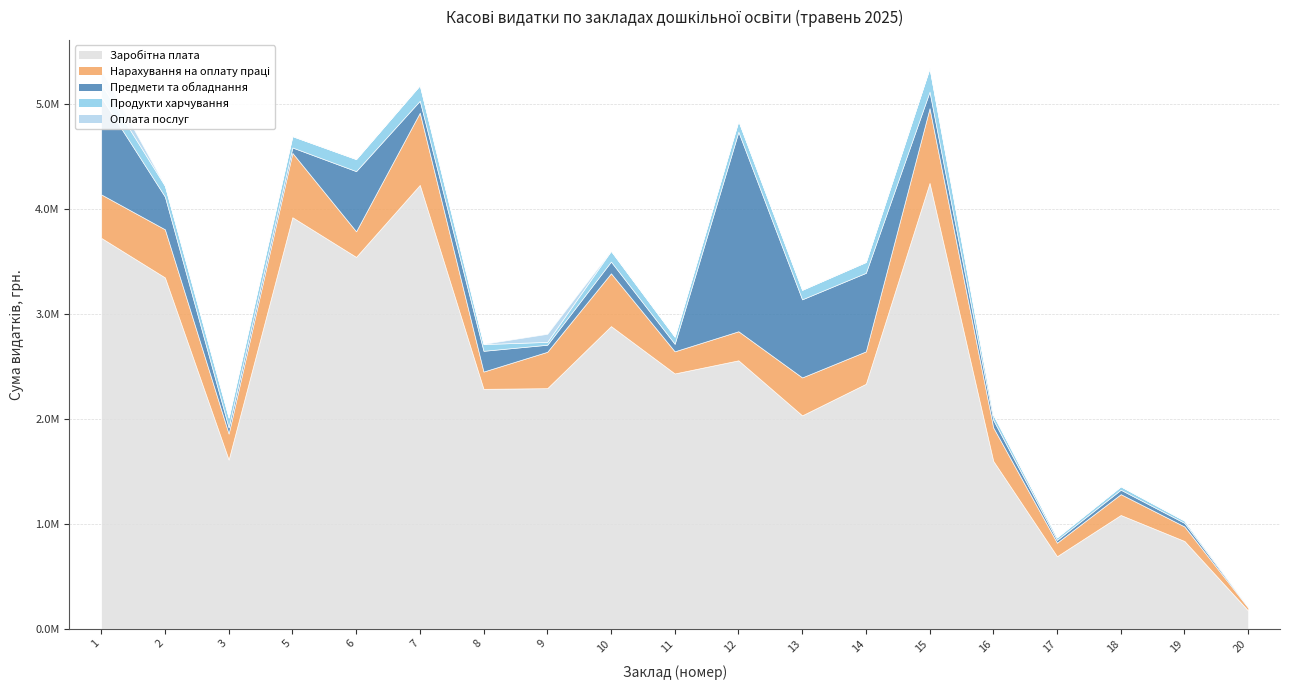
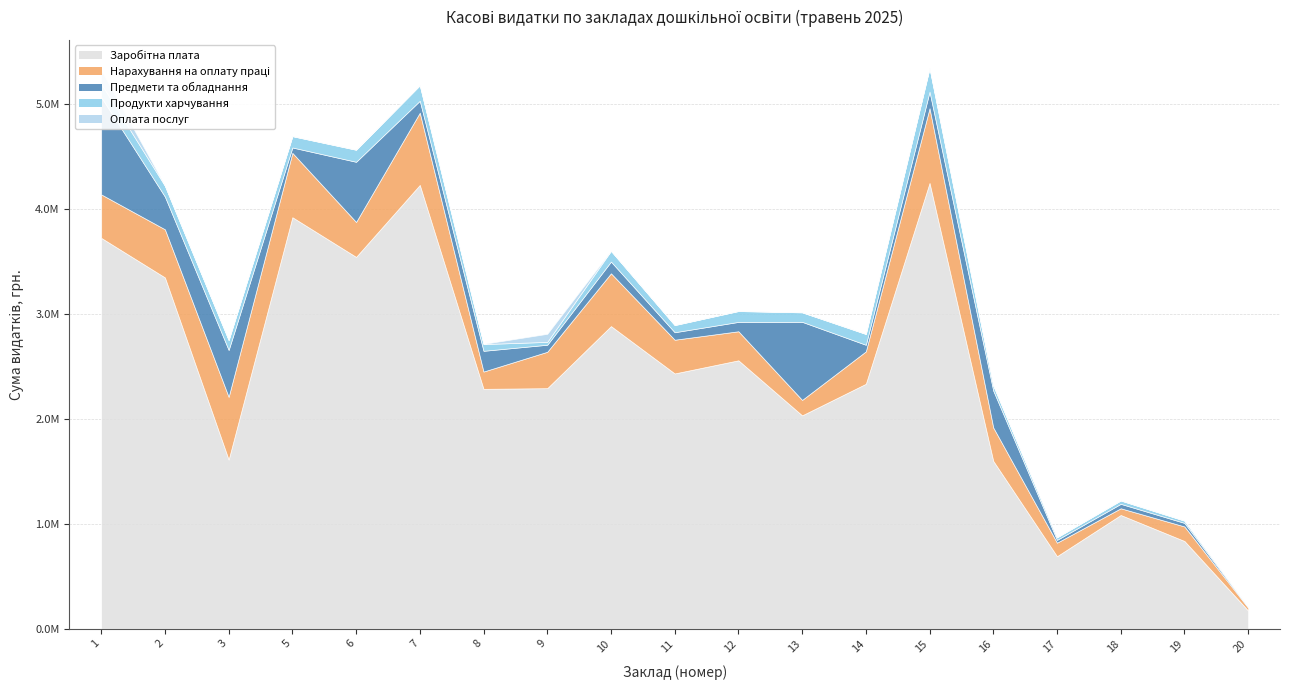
  {
    "Нарахування на оплату праці": {
      "1": 410000,
      "2": 460000,
-     "3": 250000,
+     "3": 600000,
      "5": 610000,
-     "6": 240000,
+     "6": 330000,
      "7": 690000,
      "8": 160000,
      "9": 350000,
      "10": 500000,
-     "11": 210000,
+     "11": 320000,
      "12": 280000,
-     "13": 360000,
+     "13": 150000,
      "14": 310000,
      "15": 710000,
      "16": 320000,
      "17": 130000,
-     "18": 200000,
+     "18": 60000,
      "19": 140000
    },
    "Предмети та обладнання": {
      "2": 310000,
-     "3": 60000,
+     "3": 450000,
      "5": 50000,
      "6": 570000,
      "7": 110000,
      "8": 200000,
      "9": 70000,
      "10": 110000,
      "11": 70000,
-     "12": 1900000,
+     "12": 90000,
      "13": 740000,
-     "14": 750000,
+     "14": 60000,
      "15": 160000,
-     "16": 70000,
+     "16": 350000,
      "18": 40000
    }
  }
